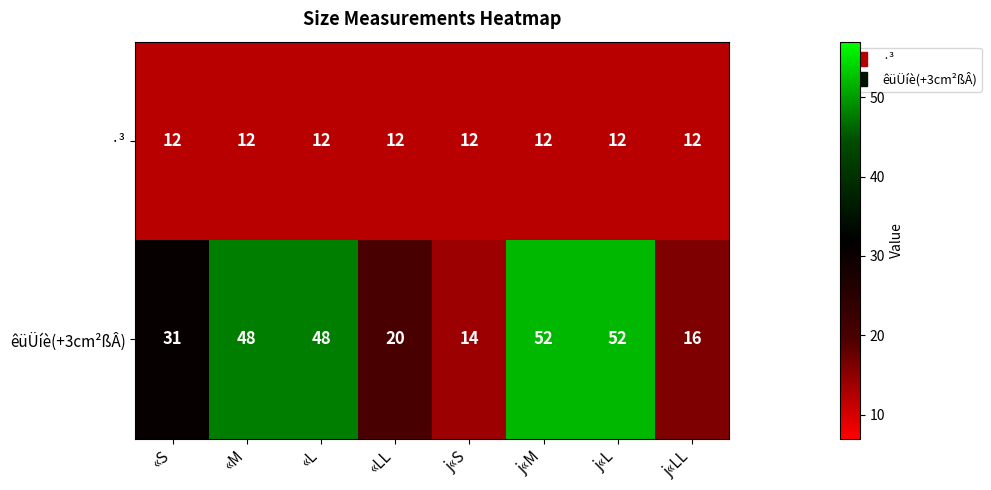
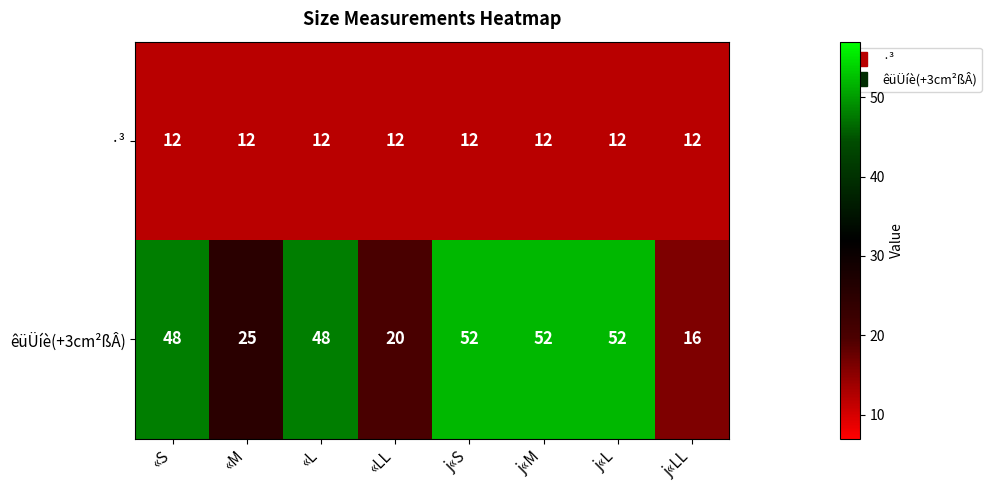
  {
    "·³": {
      "«S": 12,
      "«M": 12,
      "«L": 12,
      "«LL": 12,
      "j«S": 12,
      "j«M": 12,
      "j«L": 12,
      "j«LL": 12
    },
    "êüÜíè(+3cm²ßÂ)": {
-     "«S": 31,
-     "«M": 48,
+     "«S": 48,
+     "«M": 25,
      "«L": 48,
      "«LL": 20,
-     "j«S": 14,
+     "j«S": 52,
      "j«M": 52,
      "j«L": 52,
      "j«LL": 16
    }
  }
